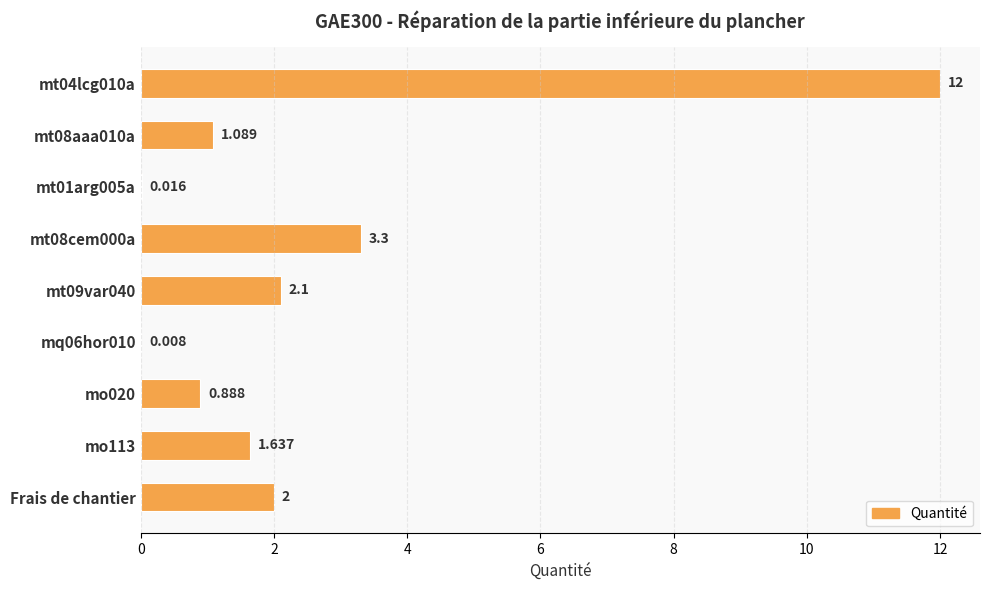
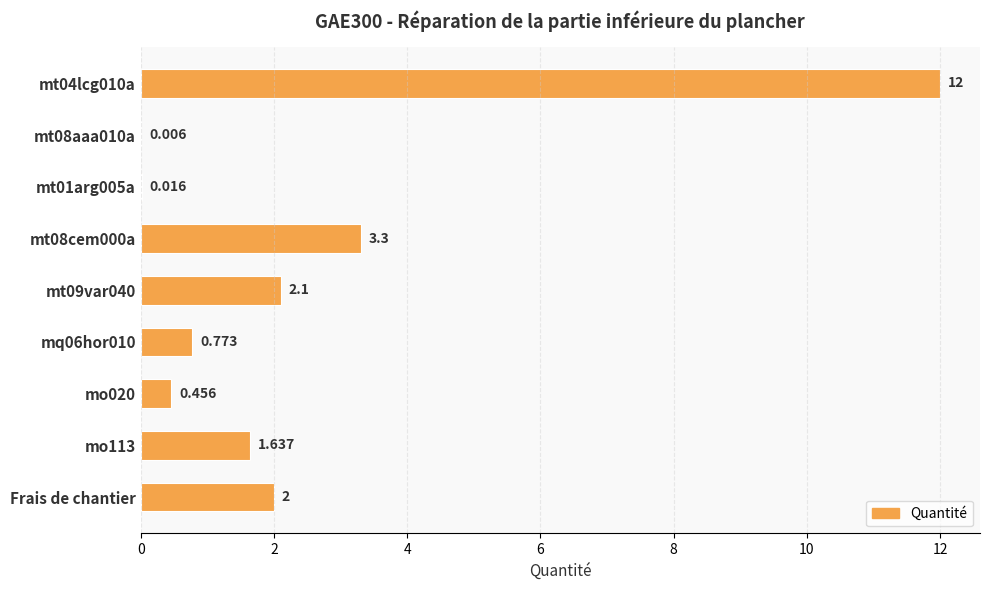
  {
    "mt04lcg010a": 12,
-   "mt08aaa010a": 1.089,
+   "mt08aaa010a": 0.006,
    "mt01arg005a": 0.016,
    "mt08cem000a": 3.3,
    "mt09var040": 2.1,
-   "mq06hor010": 0.008,
-   "mo020": 0.888,
+   "mq06hor010": 0.773,
+   "mo020": 0.456,
    "mo113": 1.637,
    "Frais de chantier": 2
  }
